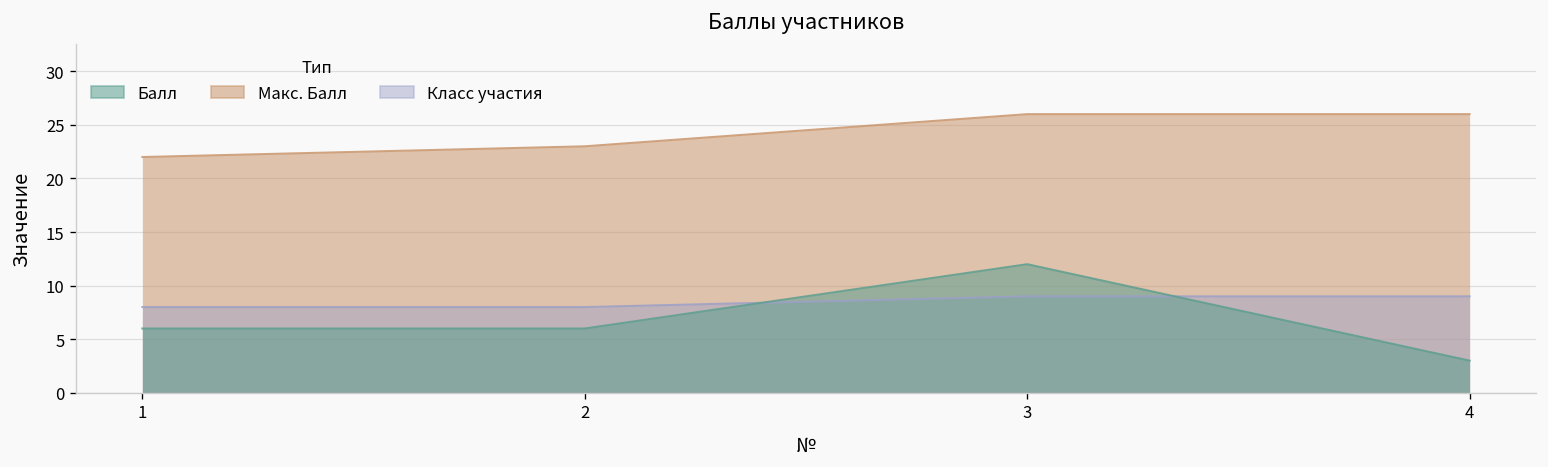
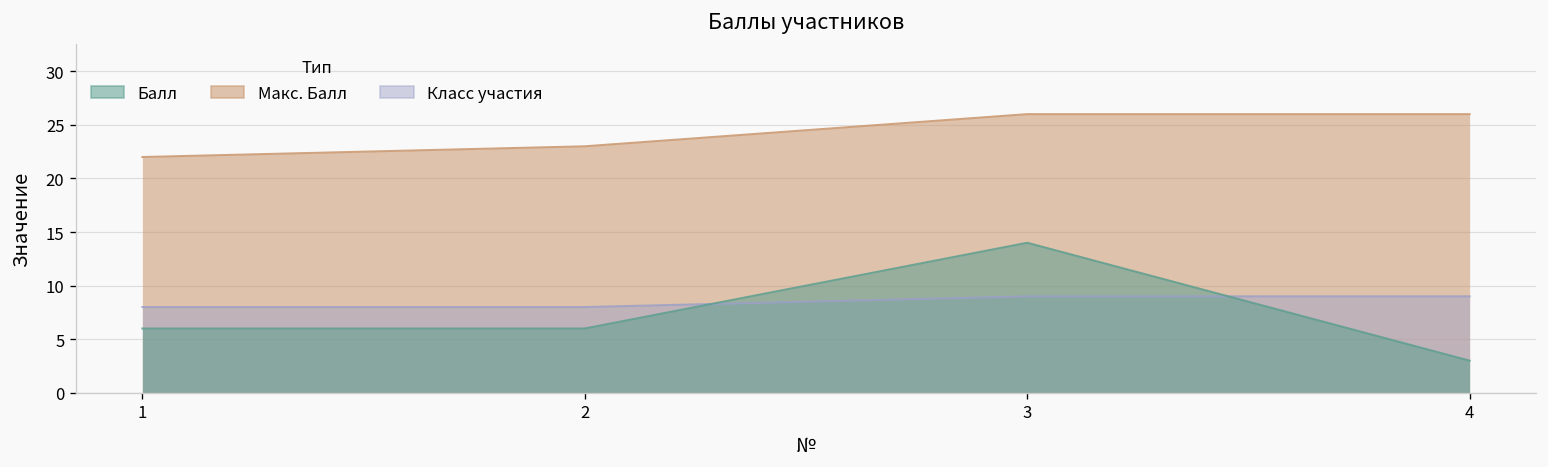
  {
    "Макс. Балл": {
      "1": 22,
      "2": 23,
      "3": 26,
      "4": 26
    },
    "Класс участия": {
      "1": 8,
      "2": 8,
      "3": 9,
      "4": 9
    },
    "Балл": {
      "1": 6,
      "2": 6,
-     "3": 12,
+     "3": 14,
      "4": 3
    }
  }
